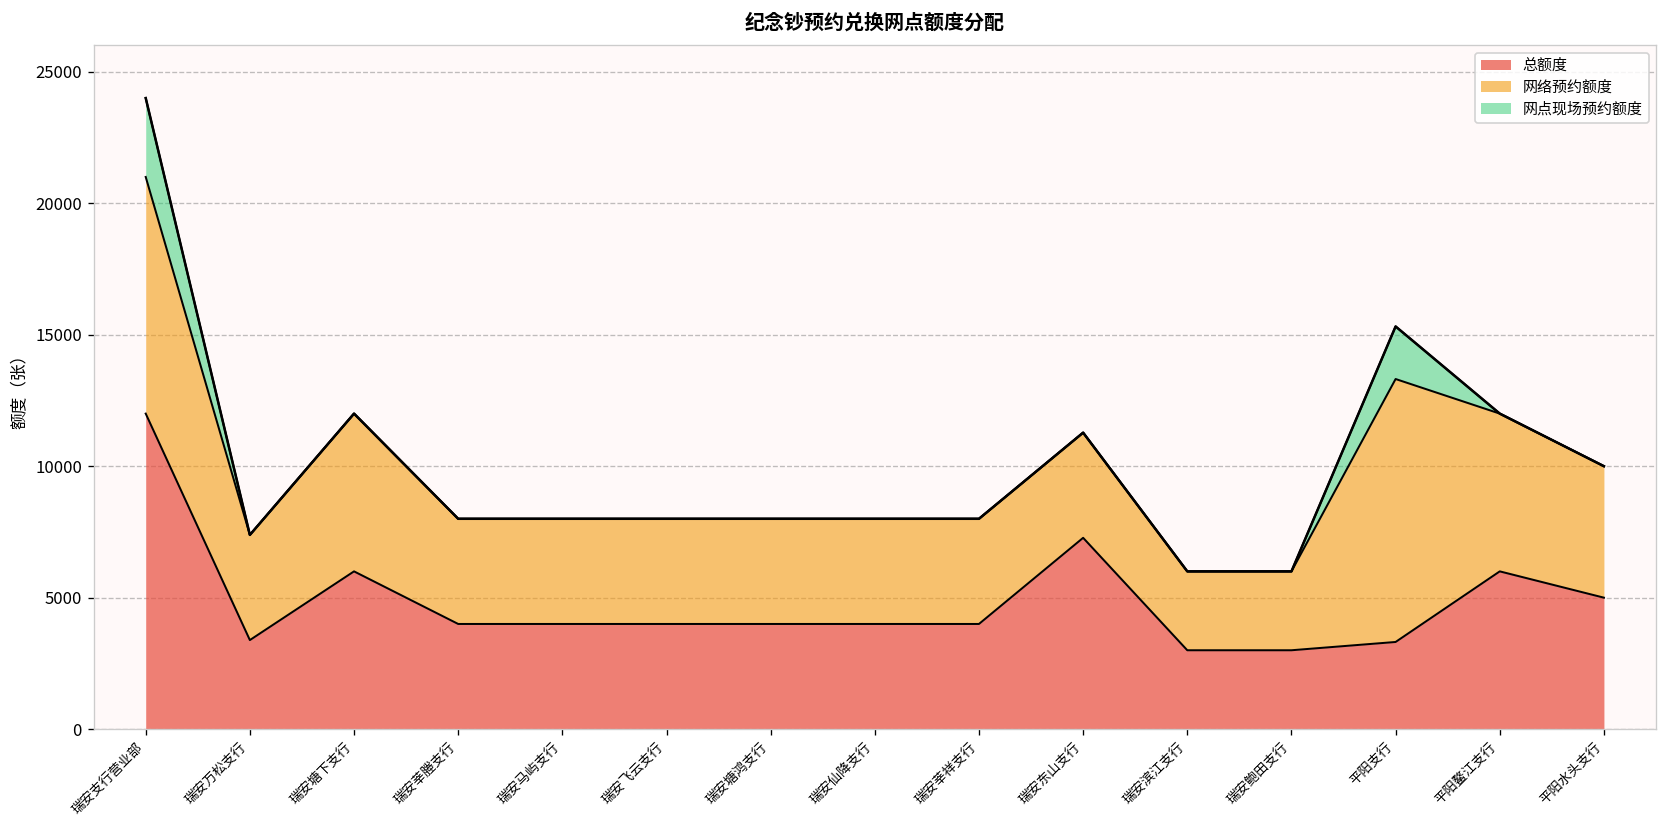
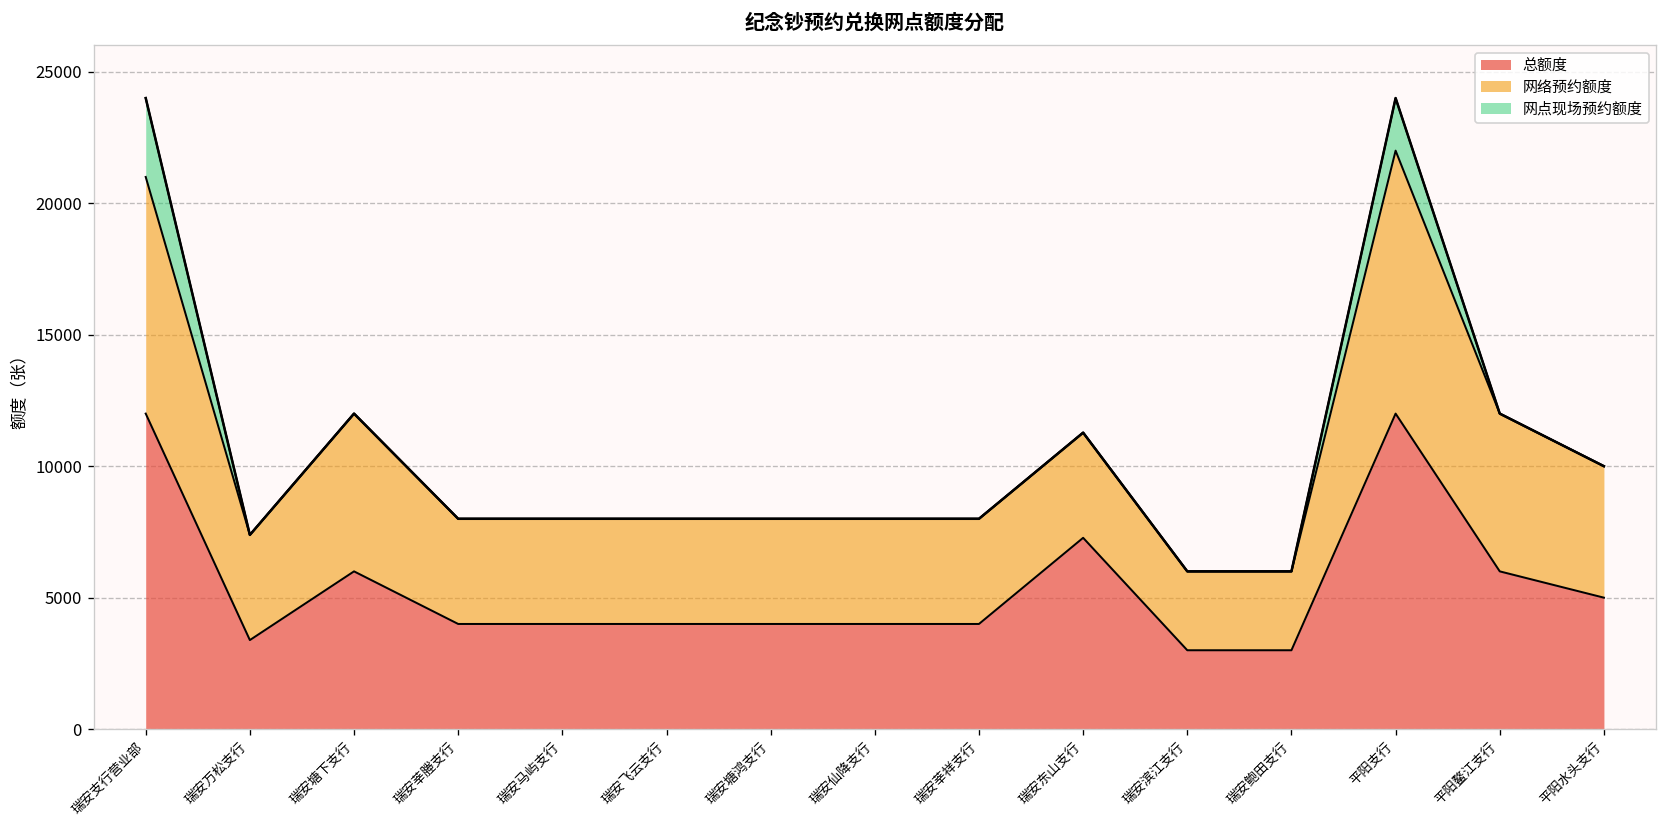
  {
    "总额度": {
      "瑞安支行营业部": 12000,
      "瑞安万松支行": 3400,
      "瑞安塘下支行": 6000,
      "瑞安莘塍支行": 4000,
      "瑞安马屿支行": 4000,
      "瑞安飞云支行": 4000,
      "瑞安塘鸿支行": 4000,
      "瑞安仙降支行": 4000,
      "瑞安莘祥支行": 4000,
      "瑞安东山支行": 7300,
      "瑞安滨江支行": 3000,
      "瑞安鲍田支行": 3000,
-     "平阳支行": 3300,
+     "平阳支行": 12000,
      "平阳鳌江支行": 6000,
      "平阳水头支行": 5000
    },
    "网络预约额度": {
      "瑞安支行营业部": 9000,
      "平阳支行": 10000
    },
    "网点现场预约额度": {
      "瑞安支行营业部": 3000,
      "平阳支行": 2000
    }
  }
